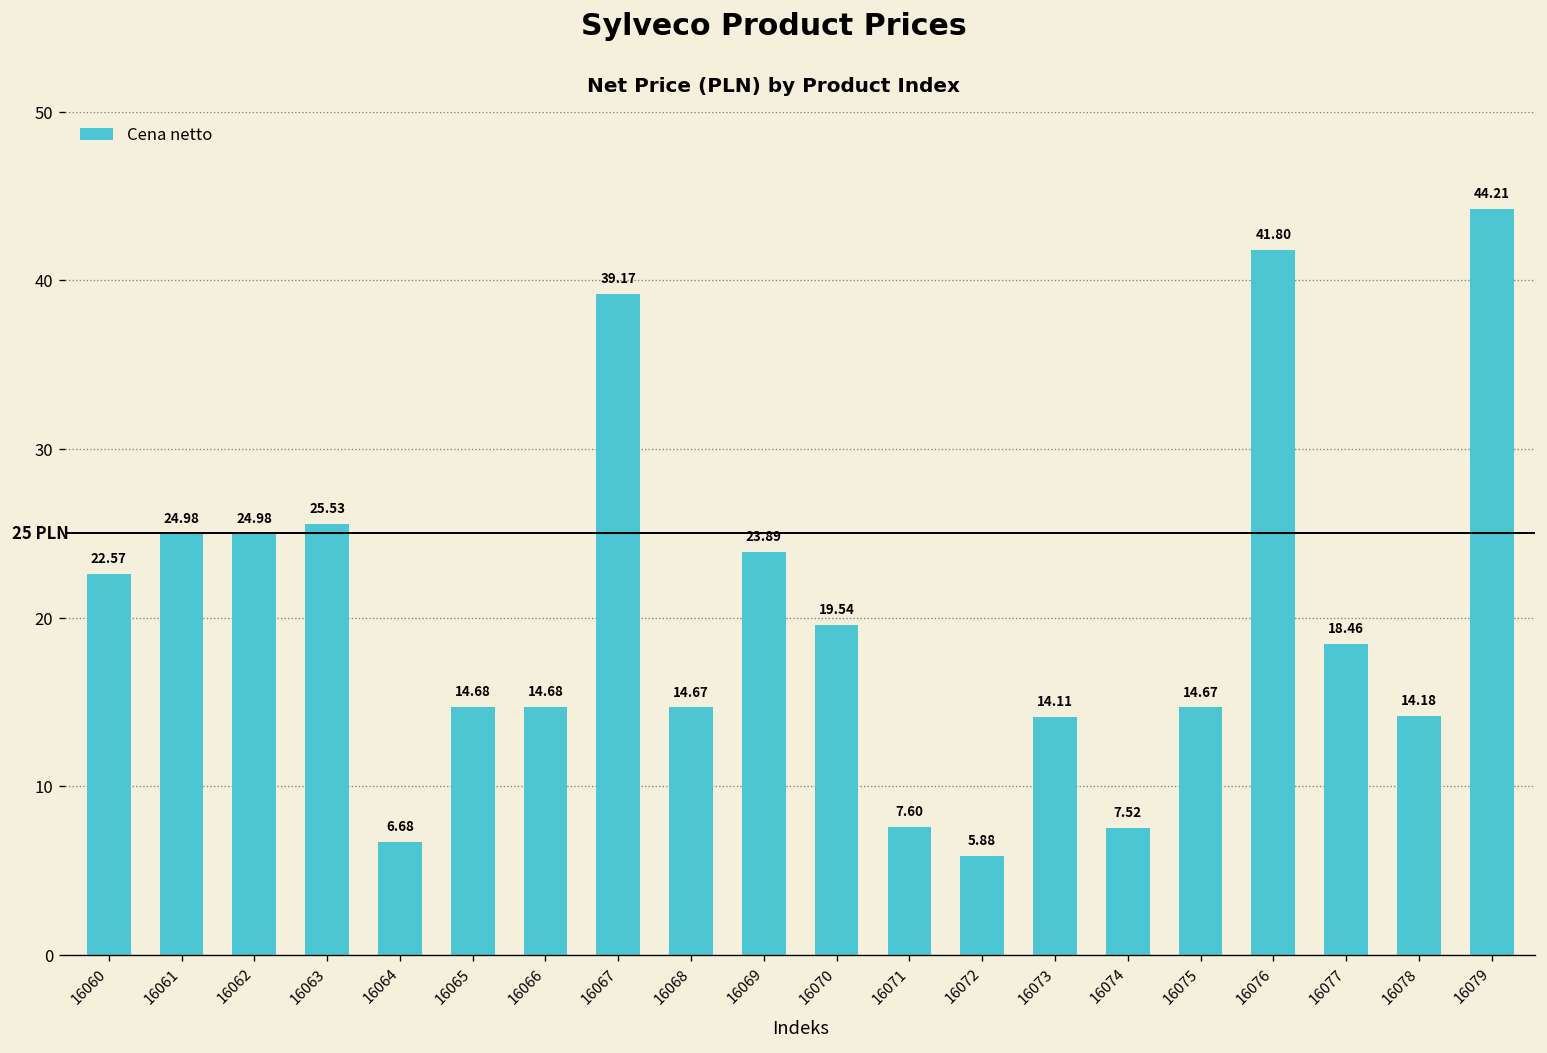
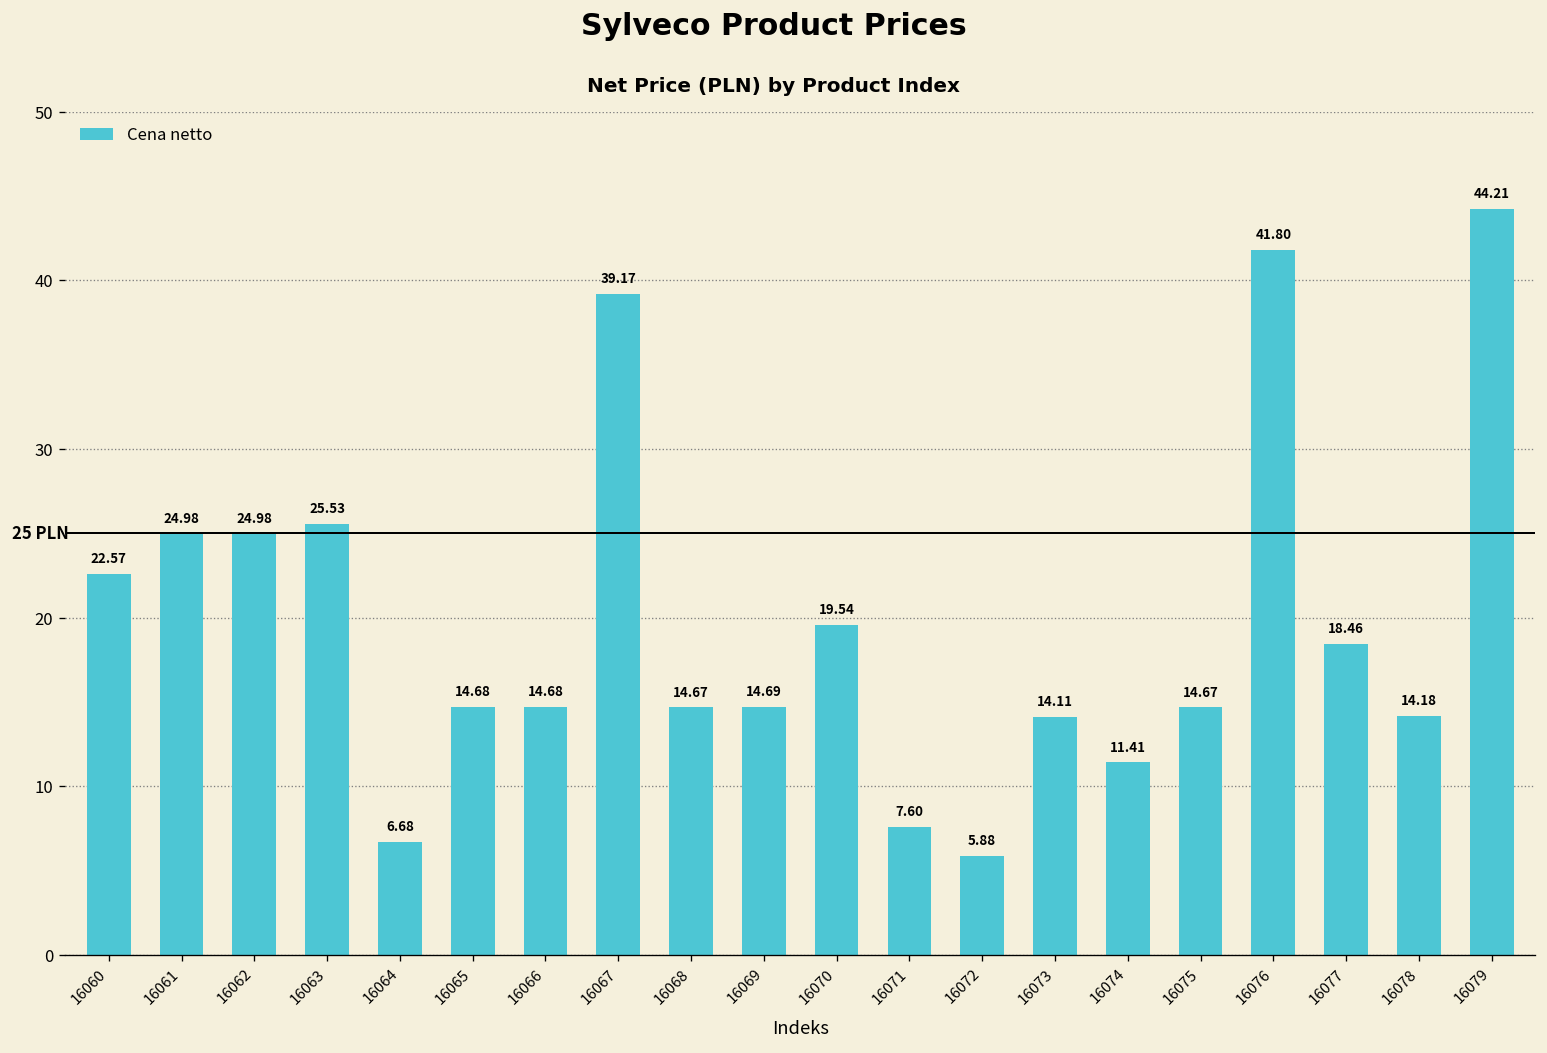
  {
    "16060": 22.57,
    "16061": 24.98,
    "16062": 24.98,
    "16063": 25.53,
    "16064": 6.68,
    "16065": 14.68,
    "16066": 14.68,
    "16067": 39.17,
    "16068": 14.67,
-   "16069": 23.89,
+   "16069": 14.69,
    "16070": 19.54,
    "16071": 7.60,
    "16072": 5.88,
    "16073": 14.11,
-   "16074": 7.52,
+   "16074": 11.41,
    "16075": 14.67,
    "16076": 41.80,
    "16077": 18.46,
    "16078": 14.18,
    "16079": 44.21
  }
